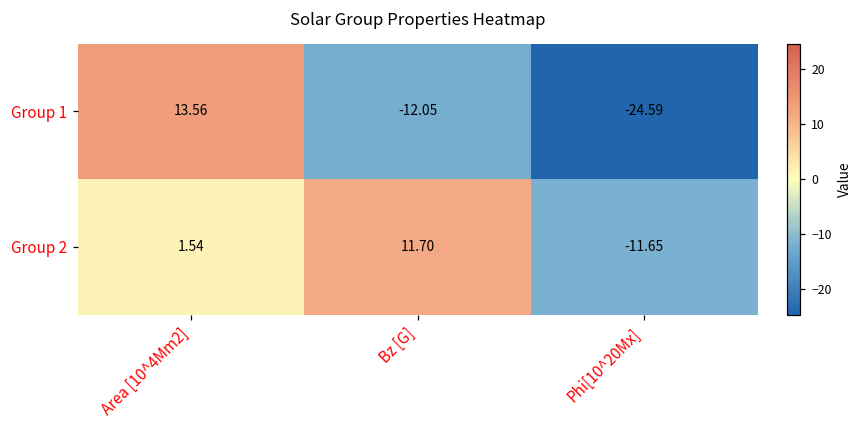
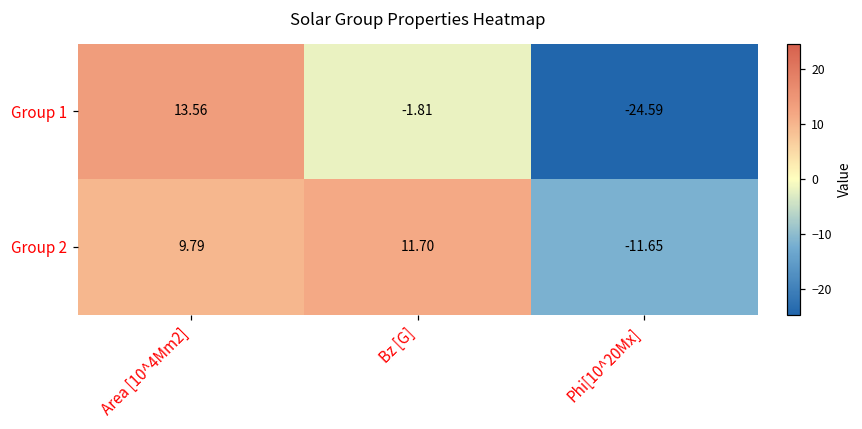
  {
    "Group 1": {
      "Area [10^4Mm2]": 13.56,
-     "Bz [G]": -12.05,
+     "Bz [G]": -1.81,
      "Phi[10^20Mx]": -24.59
    },
    "Group 2": {
-     "Area [10^4Mm2]": 1.54,
+     "Area [10^4Mm2]": 9.79,
      "Bz [G]": 11.70,
      "Phi[10^20Mx]": -11.65
    }
  }
